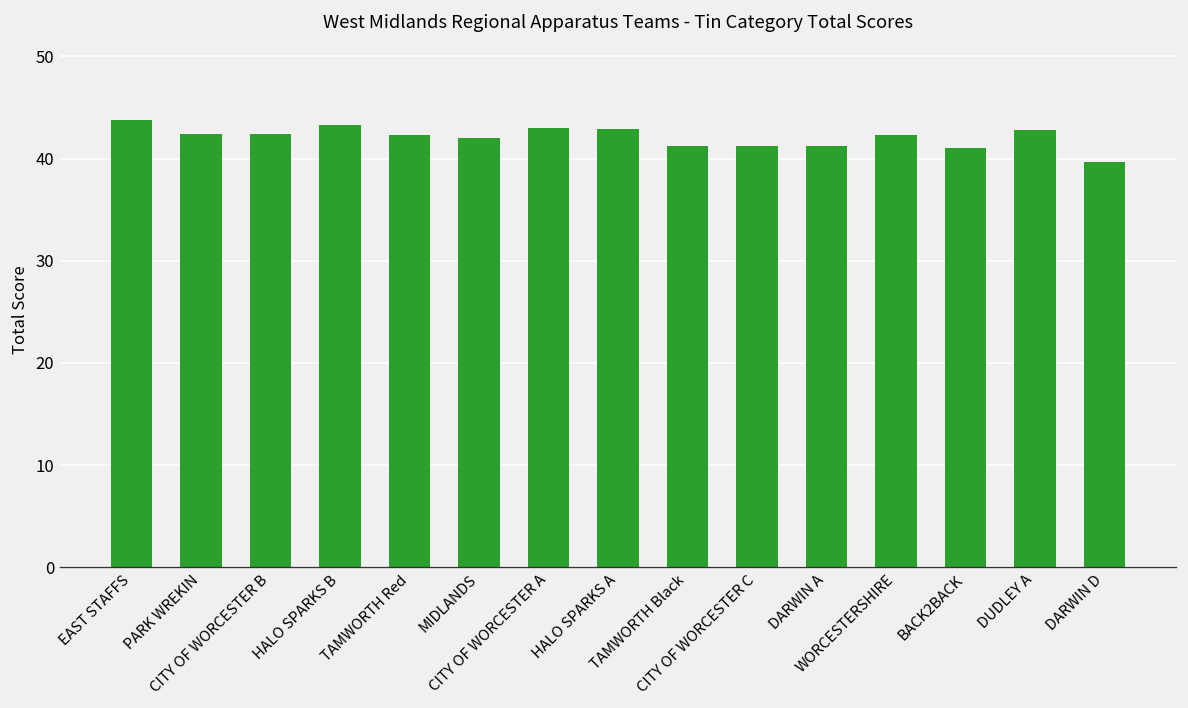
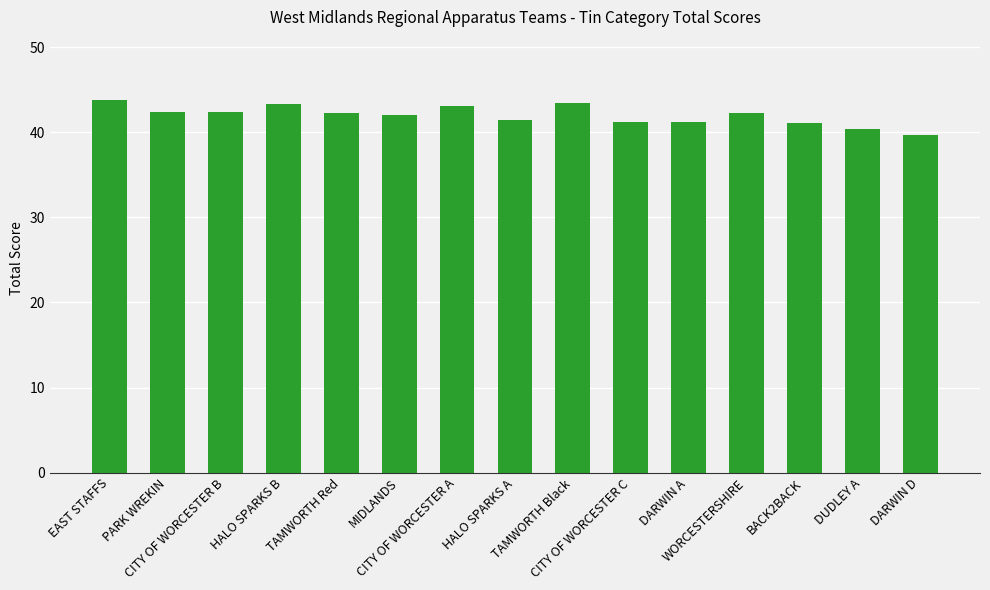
  {
    "EAST STAFFS": 44,
    "PARK WREKIN": 42,
    "CITY OF WORCESTER B": 42,
    "HALO SPARKS B": 43,
    "TAMWORTH Red": 42,
    "MIDLANDS": 42,
    "CITY OF WORCESTER A": 43,
-   "HALO SPARKS A": 43,
-   "TAMWORTH Black": 41,
+   "HALO SPARKS A": 41,
+   "TAMWORTH Black": 43,
    "CITY OF WORCESTER C": 41,
    "DARWIN A": 41,
    "WORCESTERSHIRE": 42,
    "BACK2BACK": 41,
-   "DUDLEY A": 43,
+   "DUDLEY A": 40,
    "DARWIN D": 40
  }
